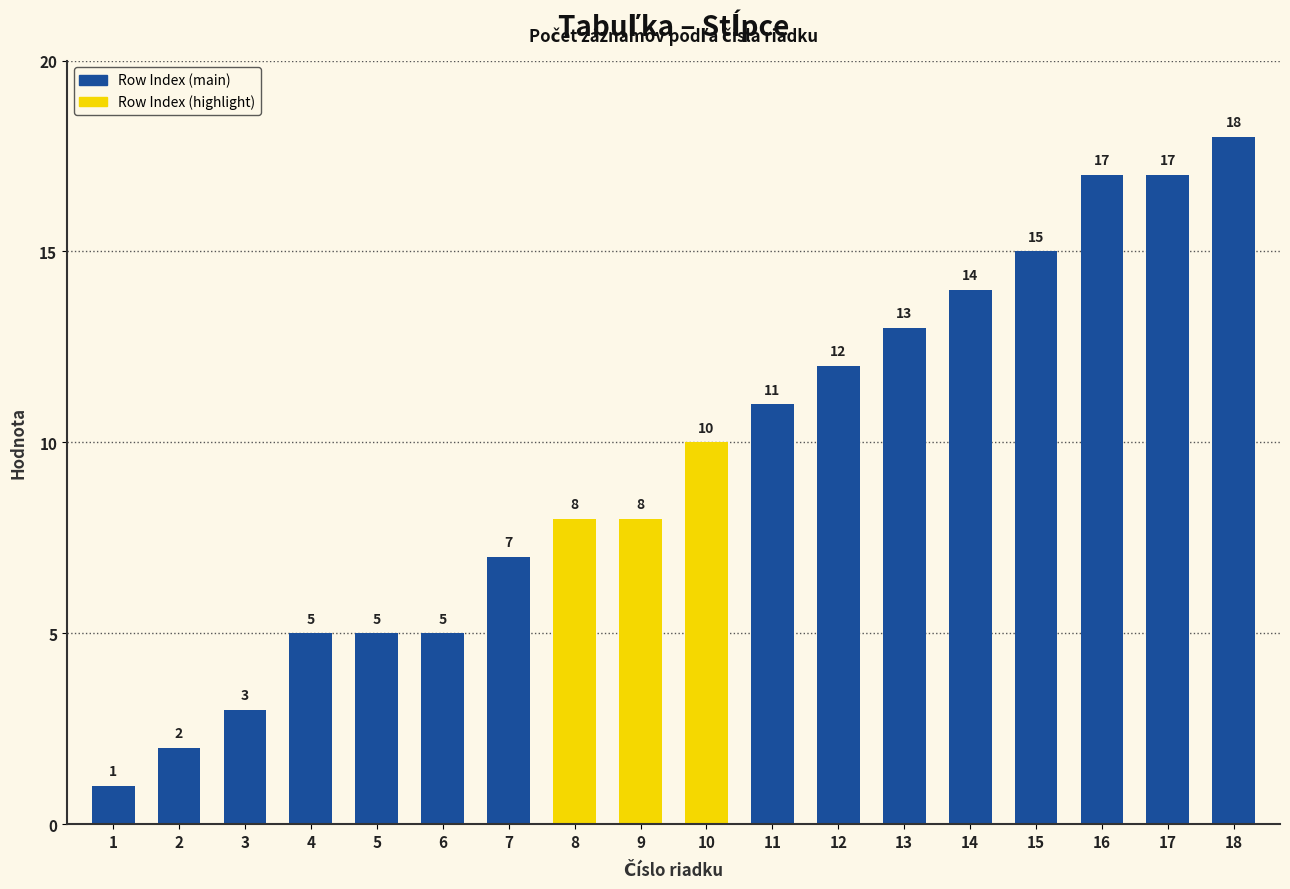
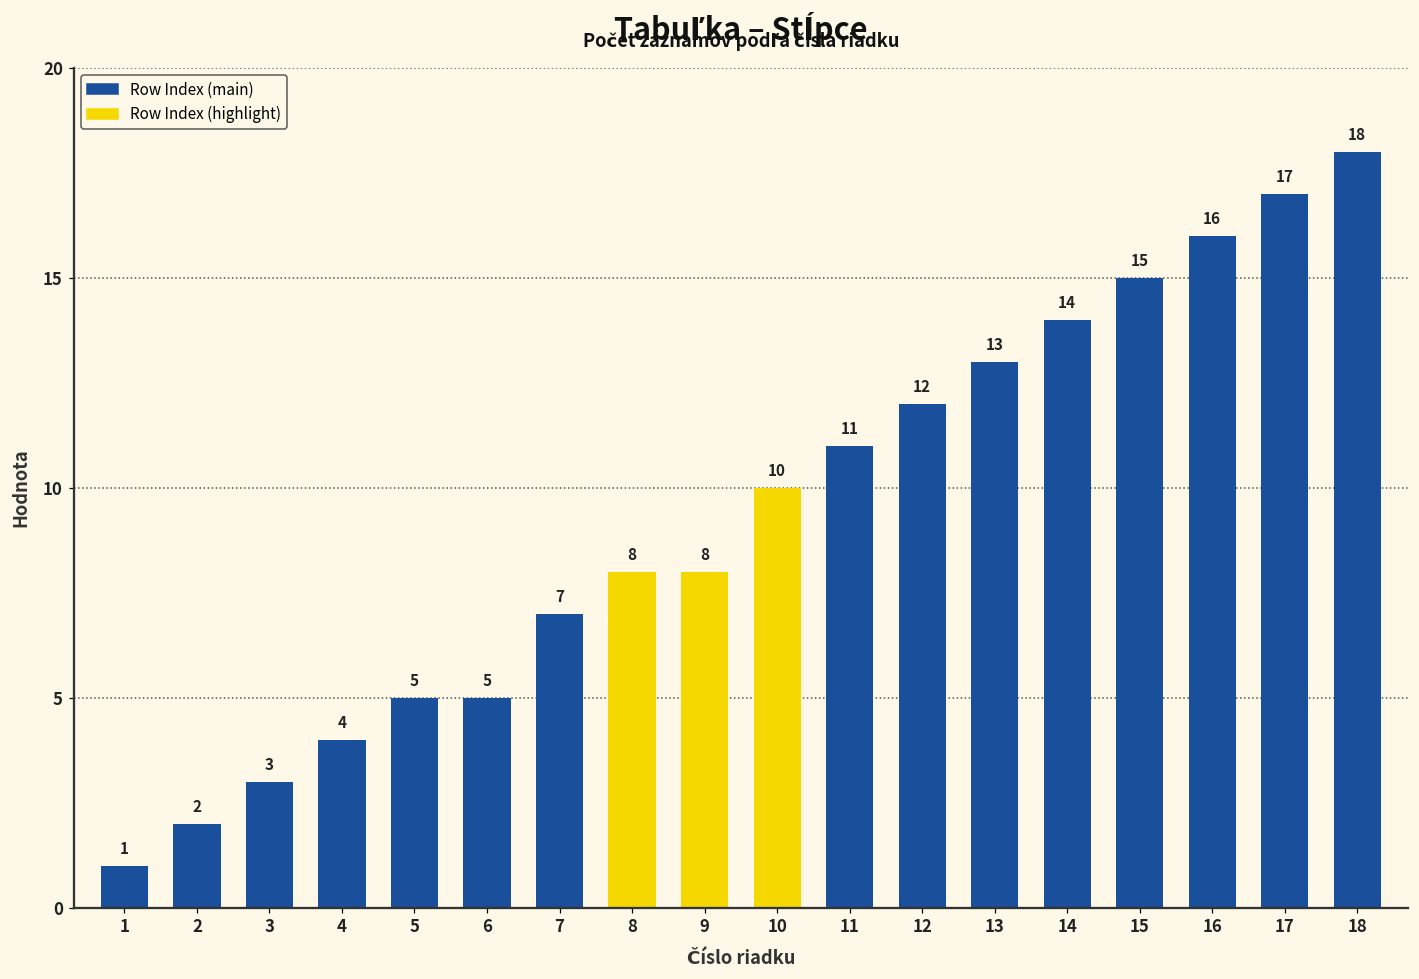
  {
    "1": 1,
    "2": 2,
    "3": 3,
-   "4": 5,
+   "4": 4,
    "5": 5,
    "6": 5,
    "7": 7,
    "8": 8,
    "9": 8,
    "10": 10,
    "11": 11,
    "12": 12,
    "13": 13,
    "14": 14,
    "15": 15,
-   "16": 17,
+   "16": 16,
    "17": 17,
    "18": 18
  }
